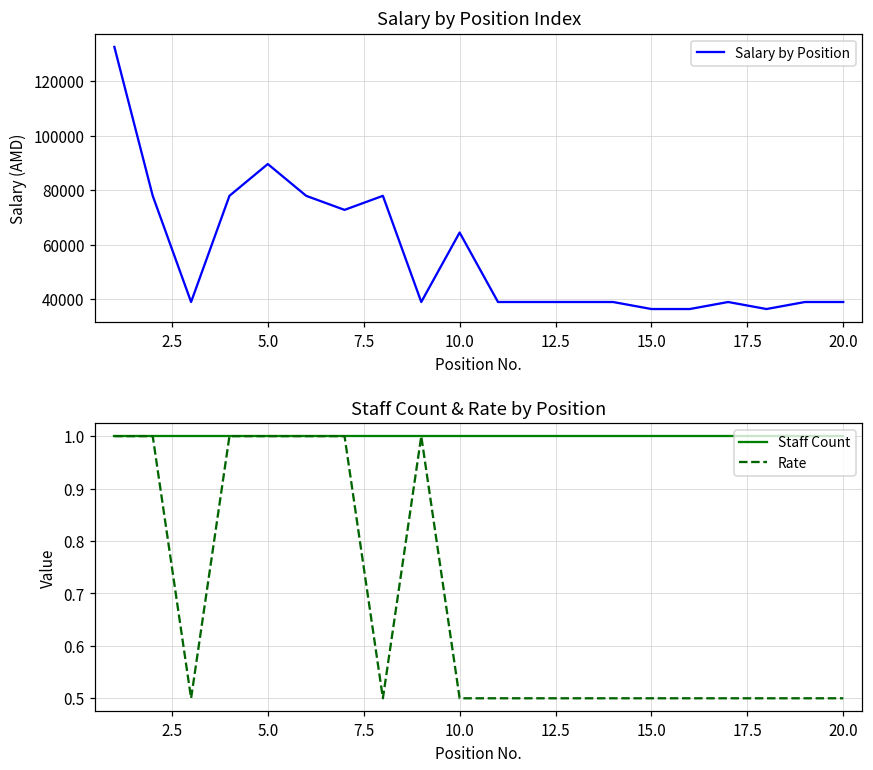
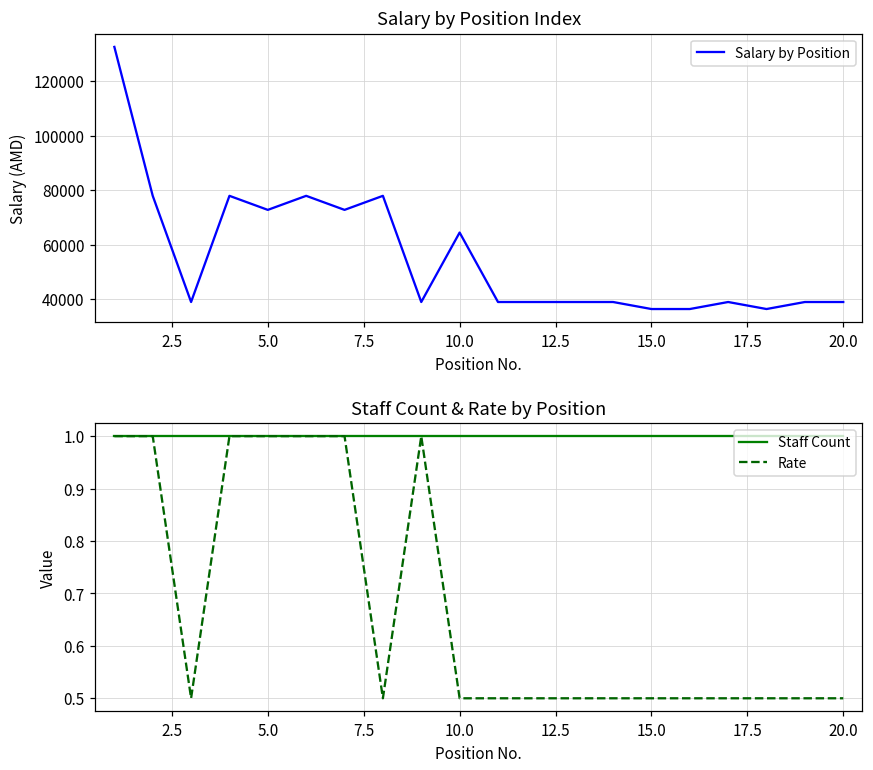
  {
    "Salary by Position Index": {
-     "5.0": 90000,
+     "5.0": 73000,
      "10.0": 64000,
      "15.0": 36000,
      "20.0": 39000
    }
  }
